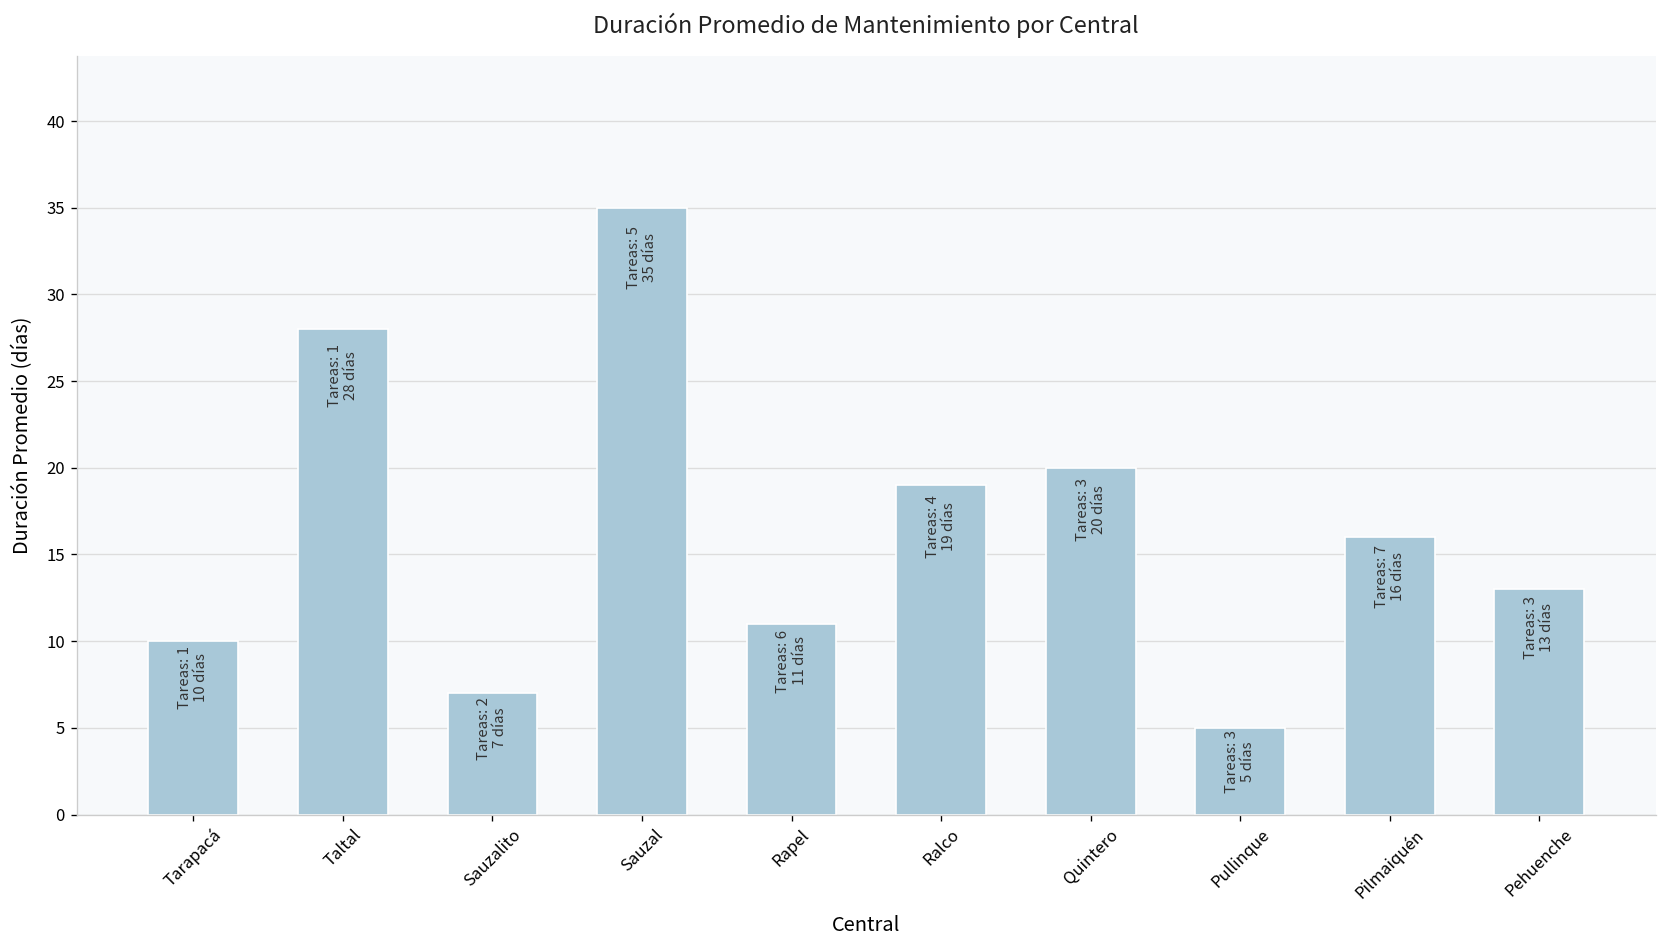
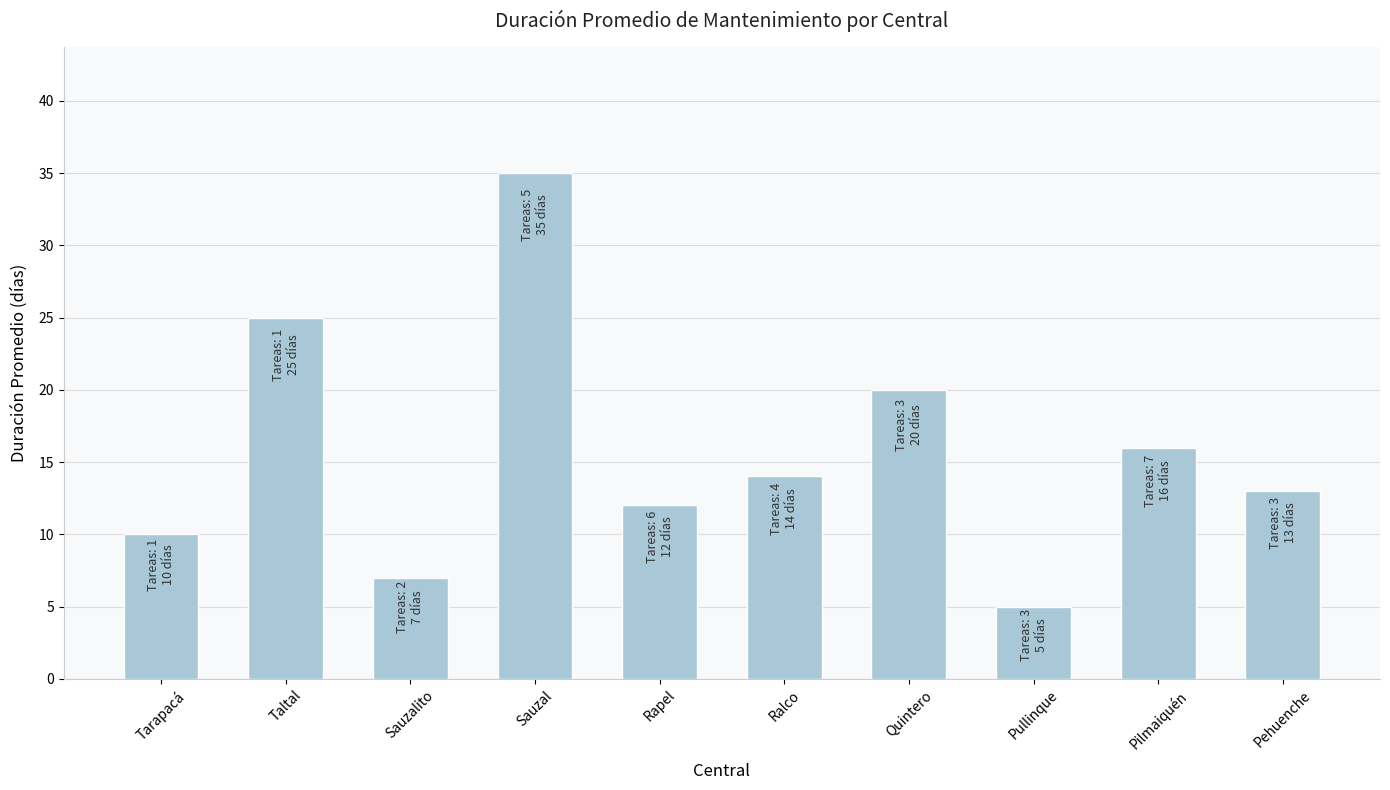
  {
    "Tarapacá": 10,
-   "Taltal": 28,
+   "Taltal": 25,
    "Sauzalito": 7,
    "Sauzal": 35,
-   "Rapel": 11,
-   "Ralco": 19,
+   "Rapel": 12,
+   "Ralco": 14,
    "Quintero": 20,
    "Pullinque": 5,
    "Pilmaiquén": 16,
    "Pehuenche": 13
  }
